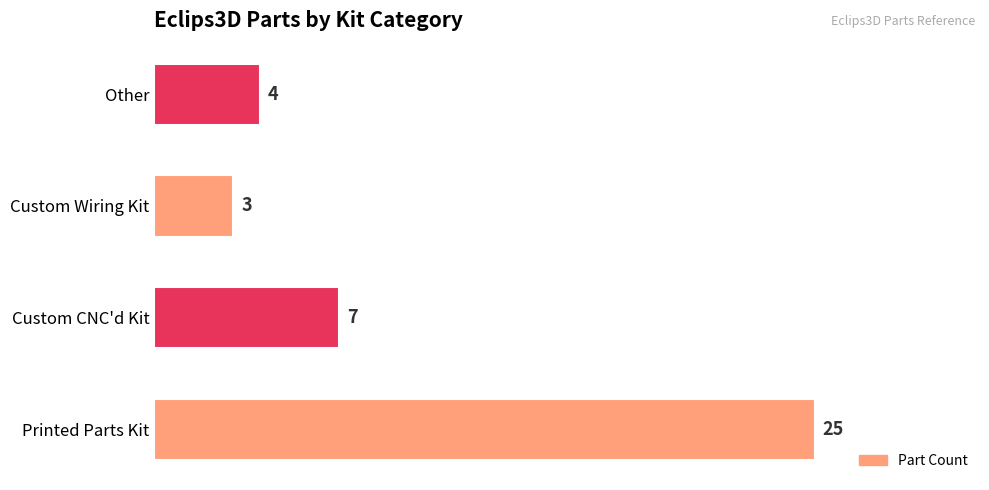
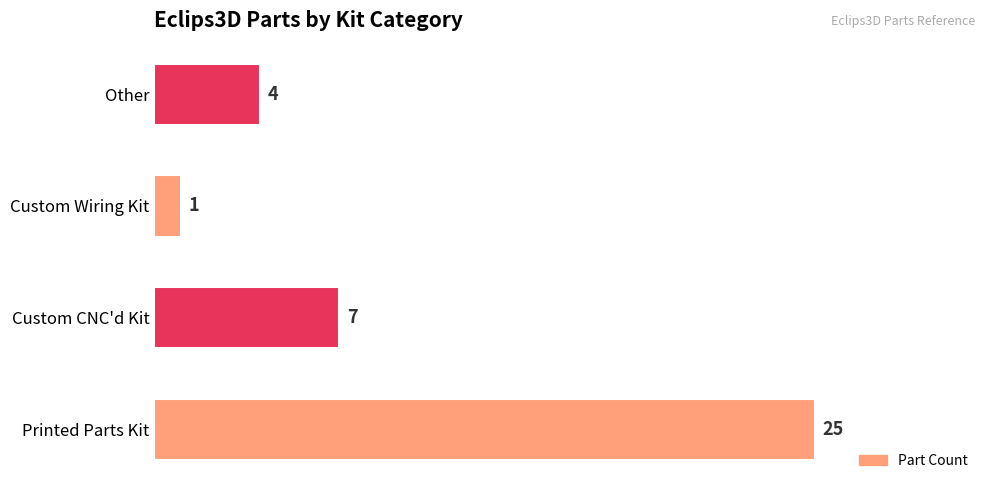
  {
    "Other": 4,
-   "Custom Wiring Kit": 3,
+   "Custom Wiring Kit": 1,
    "Custom CNC'd Kit": 7,
    "Printed Parts Kit": 25
  }
